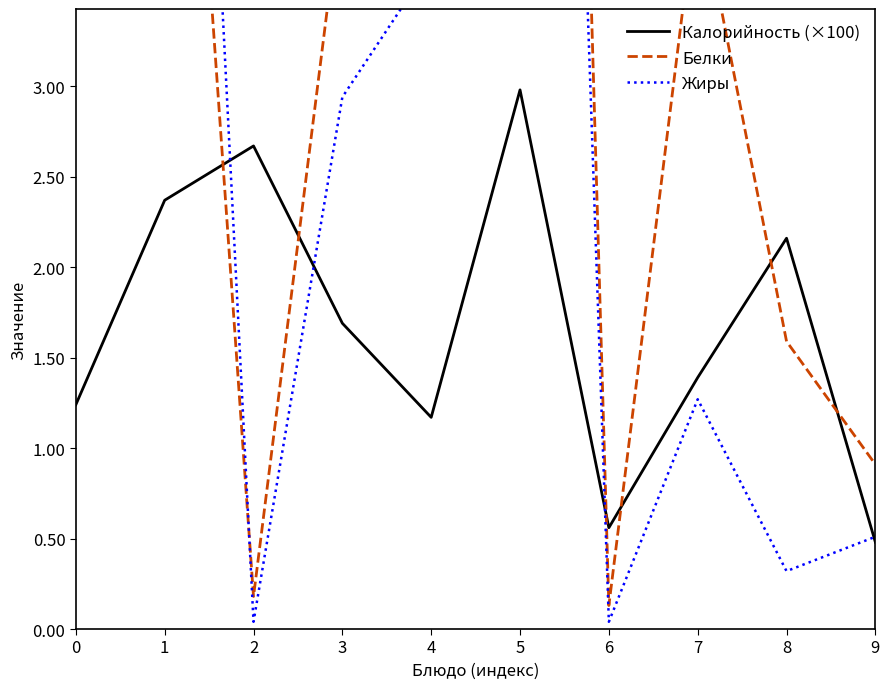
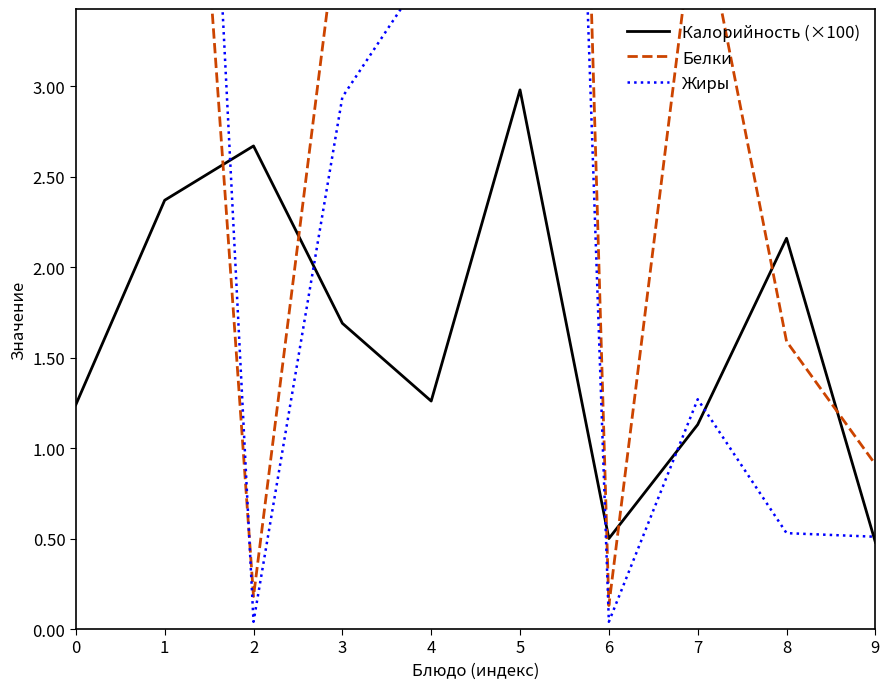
  {
    "Калорийность (×100)": {
      "0": 1.24,
      "1": 2.37,
      "2": 2.67,
      "3": 1.69,
-     "4": 1.17,
+     "4": 1.26,
      "5": 2.98,
-     "6": 0.56,
-     "7": 1.39,
+     "6": 0.50,
+     "7": 1.13,
      "8": 2.16,
      "9": 0.48
    },
    "Белки": {
      "2": 0.18,
      "6": 0.13,
      "8": 1.59,
      "9": 0.91
    },
    "Жиры": {
      "2": 0.04,
      "3": 2.94,
      "6": 0.04,
      "7": 1.27,
-     "8": 0.32,
+     "8": 0.53,
      "9": 0.51
    }
  }
